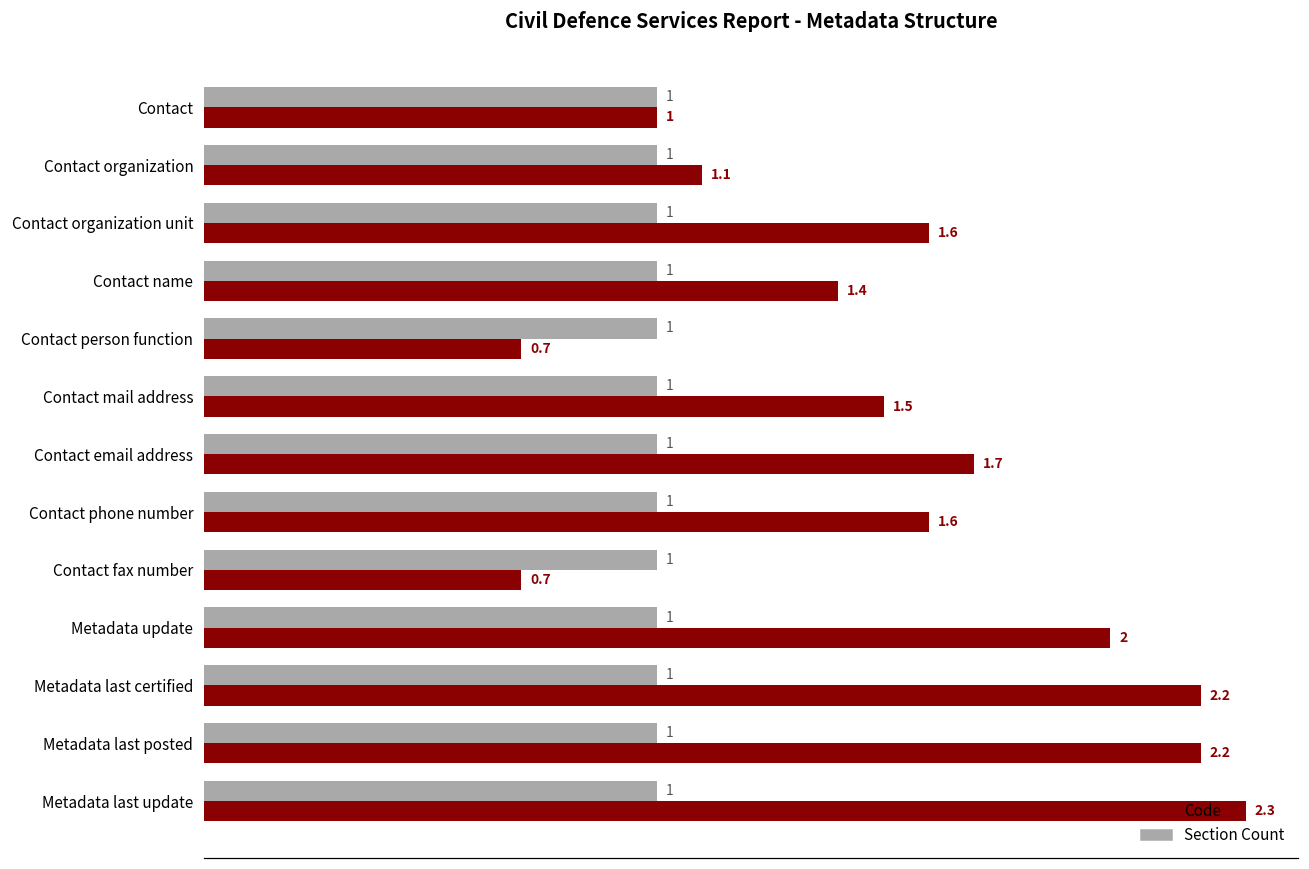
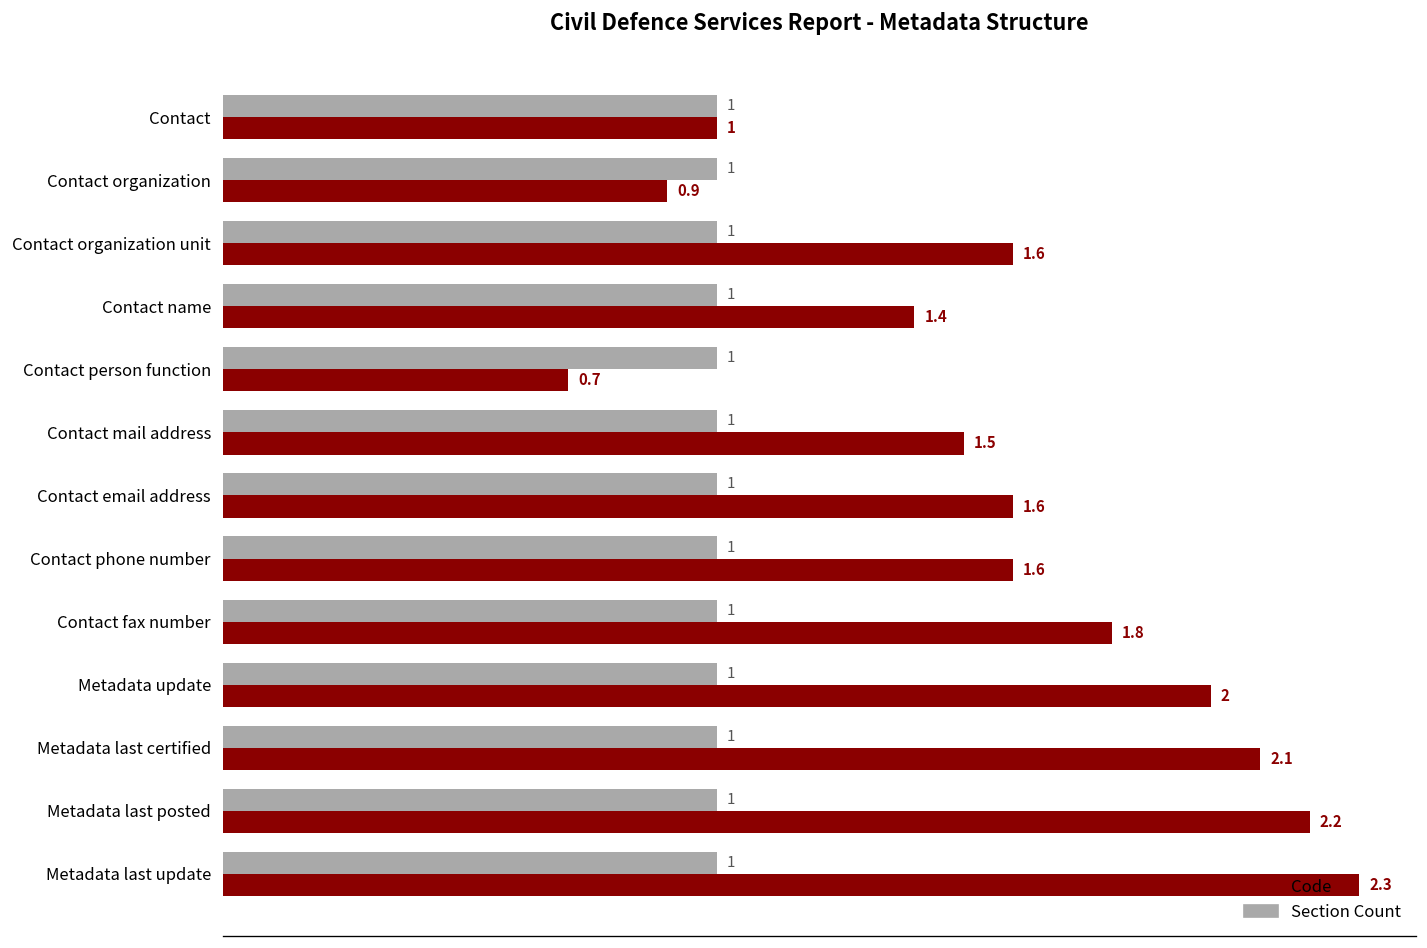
  {
    "Code": {
      "Contact": 1,
-     "Contact organization": 1.1,
+     "Contact organization": 0.9,
      "Contact organization unit": 1.6,
      "Contact name": 1.4,
      "Contact person function": 0.7,
      "Contact mail address": 1.5,
-     "Contact email address": 1.7,
+     "Contact email address": 1.6,
      "Contact phone number": 1.6,
-     "Contact fax number": 0.7,
+     "Contact fax number": 1.8,
      "Metadata update": 2,
-     "Metadata last certified": 2.2,
+     "Metadata last certified": 2.1,
      "Metadata last posted": 2.2,
      "Metadata last update": 2.3
    },
    "Section Count": {
      "Contact": 1,
      "Contact organization": 1,
      "Contact organization unit": 1,
      "Contact name": 1,
      "Contact person function": 1,
      "Contact mail address": 1,
      "Contact email address": 1,
      "Contact phone number": 1,
      "Contact fax number": 1,
      "Metadata update": 1,
      "Metadata last certified": 1,
      "Metadata last posted": 1,
      "Metadata last update": 1
    }
  }
